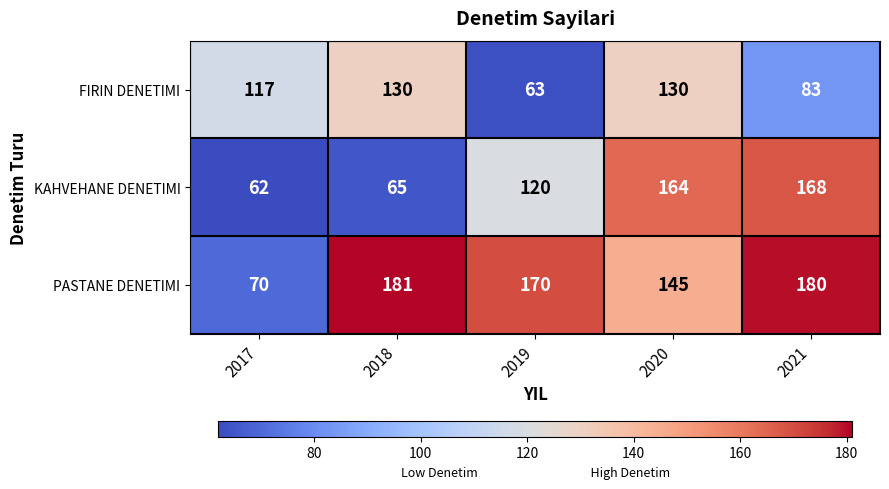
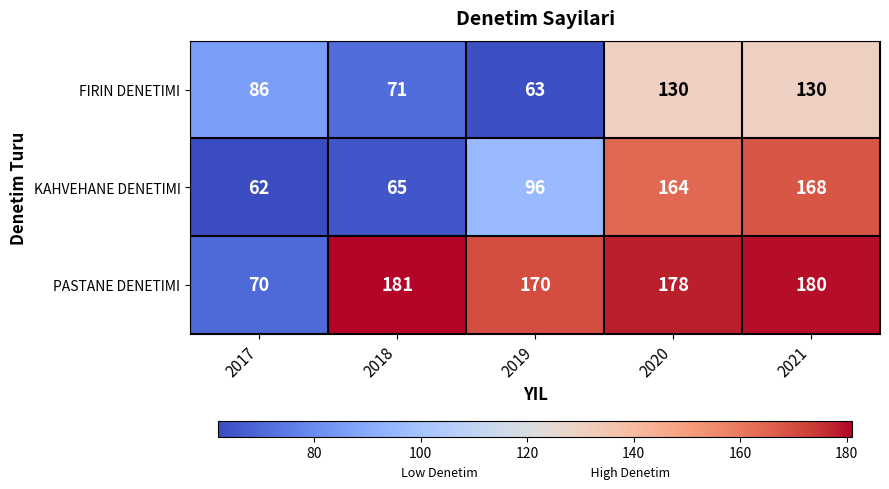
  {
    "FIRIN DENETIMI": {
-     "2017": 117,
-     "2018": 130,
+     "2017": 86,
+     "2018": 71,
      "2019": 63,
      "2020": 130,
-     "2021": 83
+     "2021": 130
    },
    "KAHVEHANE DENETIMI": {
      "2017": 62,
      "2018": 65,
-     "2019": 120,
+     "2019": 96,
      "2020": 164,
      "2021": 168
    },
    "PASTANE DENETIMI": {
      "2017": 70,
      "2018": 181,
      "2019": 170,
-     "2020": 145,
+     "2020": 178,
      "2021": 180
    }
  }
